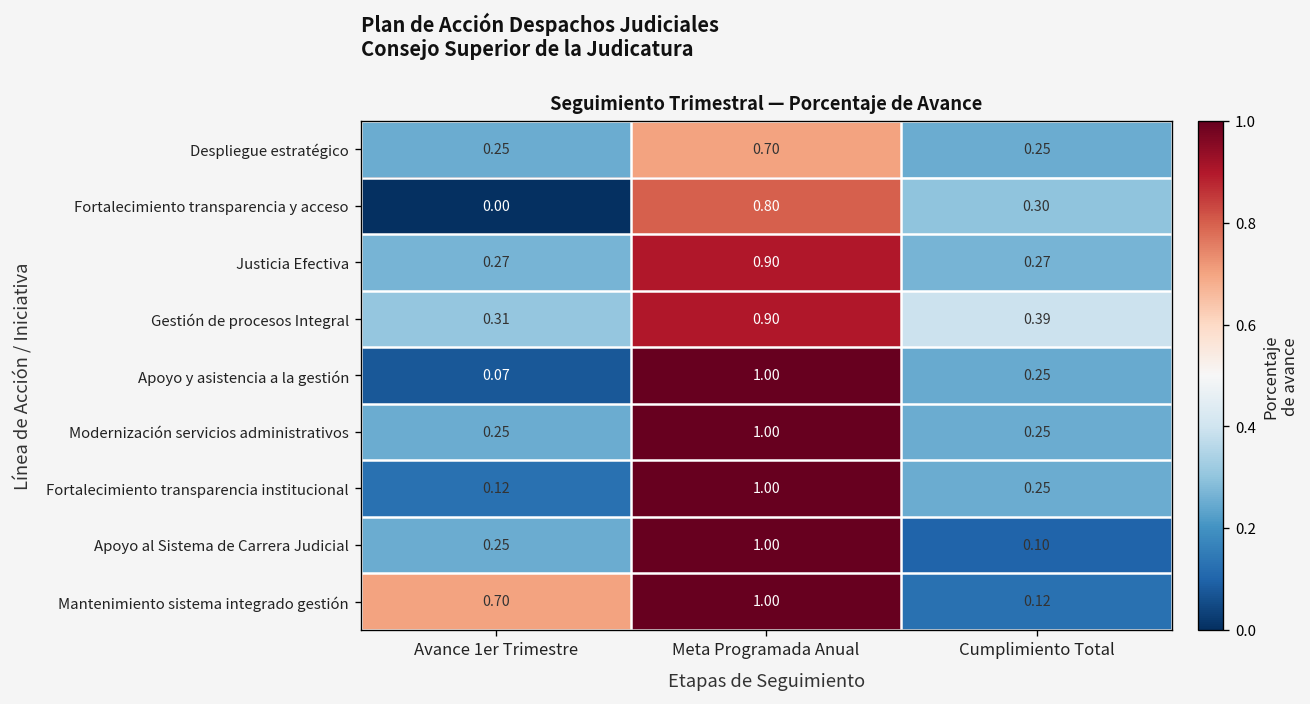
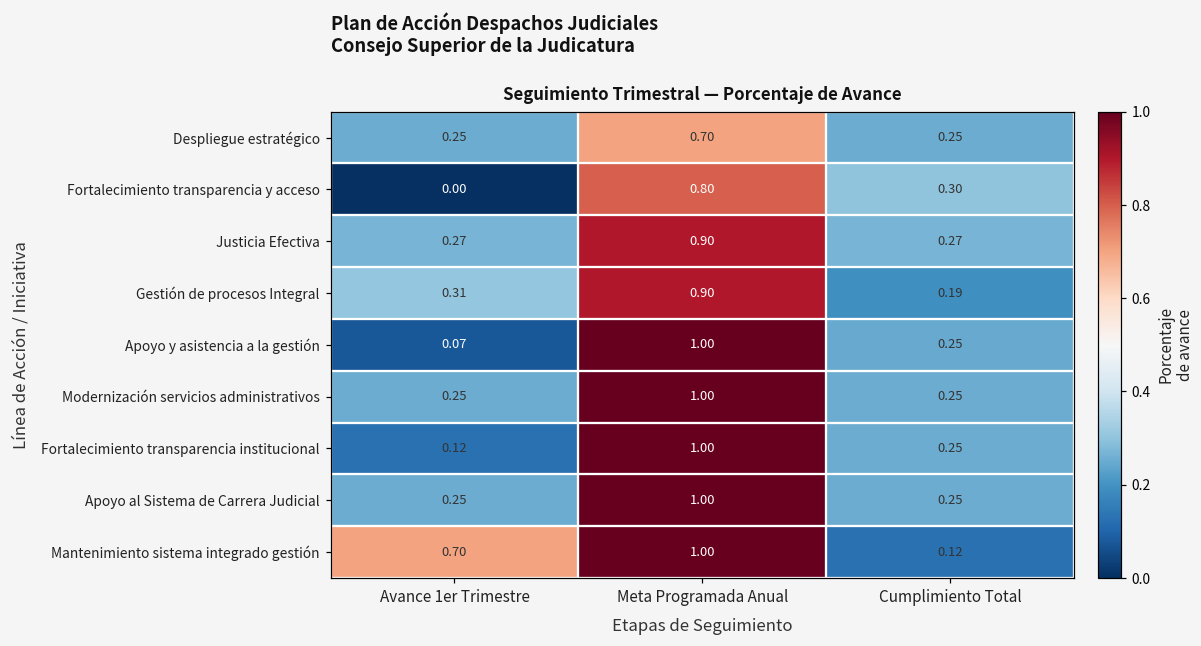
  {
    "Despliegue estratégico": {
      "Avance 1er Trimestre": 0.25,
      "Meta Programada Anual": 0.70,
      "Cumplimiento Total": 0.25
    },
    "Fortalecimiento transparencia y acceso": {
      "Avance 1er Trimestre": 0.00,
      "Meta Programada Anual": 0.80,
      "Cumplimiento Total": 0.30
    },
    "Justicia Efectiva": {
      "Avance 1er Trimestre": 0.27,
      "Meta Programada Anual": 0.90,
      "Cumplimiento Total": 0.27
    },
    "Gestión de procesos Integral": {
      "Avance 1er Trimestre": 0.31,
      "Meta Programada Anual": 0.90,
-     "Cumplimiento Total": 0.39
+     "Cumplimiento Total": 0.19
    },
    "Apoyo y asistencia a la gestión": {
      "Avance 1er Trimestre": 0.07,
      "Meta Programada Anual": 1.00,
      "Cumplimiento Total": 0.25
    },
    "Modernización servicios administrativos": {
      "Avance 1er Trimestre": 0.25,
      "Meta Programada Anual": 1.00,
      "Cumplimiento Total": 0.25
    },
    "Fortalecimiento transparencia institucional": {
      "Avance 1er Trimestre": 0.12,
      "Meta Programada Anual": 1.00,
      "Cumplimiento Total": 0.25
    },
    "Apoyo al Sistema de Carrera Judicial": {
      "Avance 1er Trimestre": 0.25,
      "Meta Programada Anual": 1.00,
-     "Cumplimiento Total": 0.10
+     "Cumplimiento Total": 0.25
    },
    "Mantenimiento sistema integrado gestión": {
      "Avance 1er Trimestre": 0.70,
      "Meta Programada Anual": 1.00,
      "Cumplimiento Total": 0.12
    }
  }
